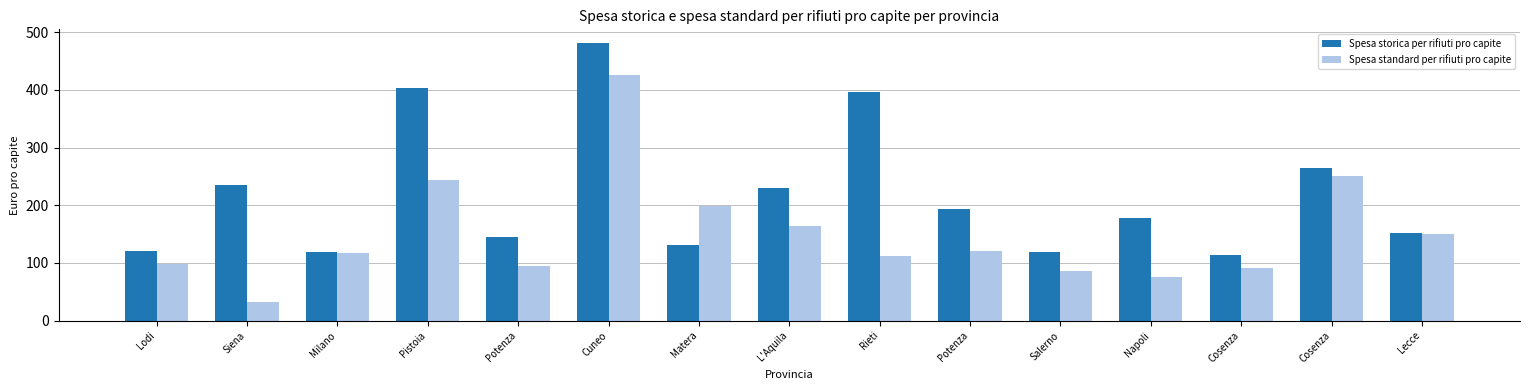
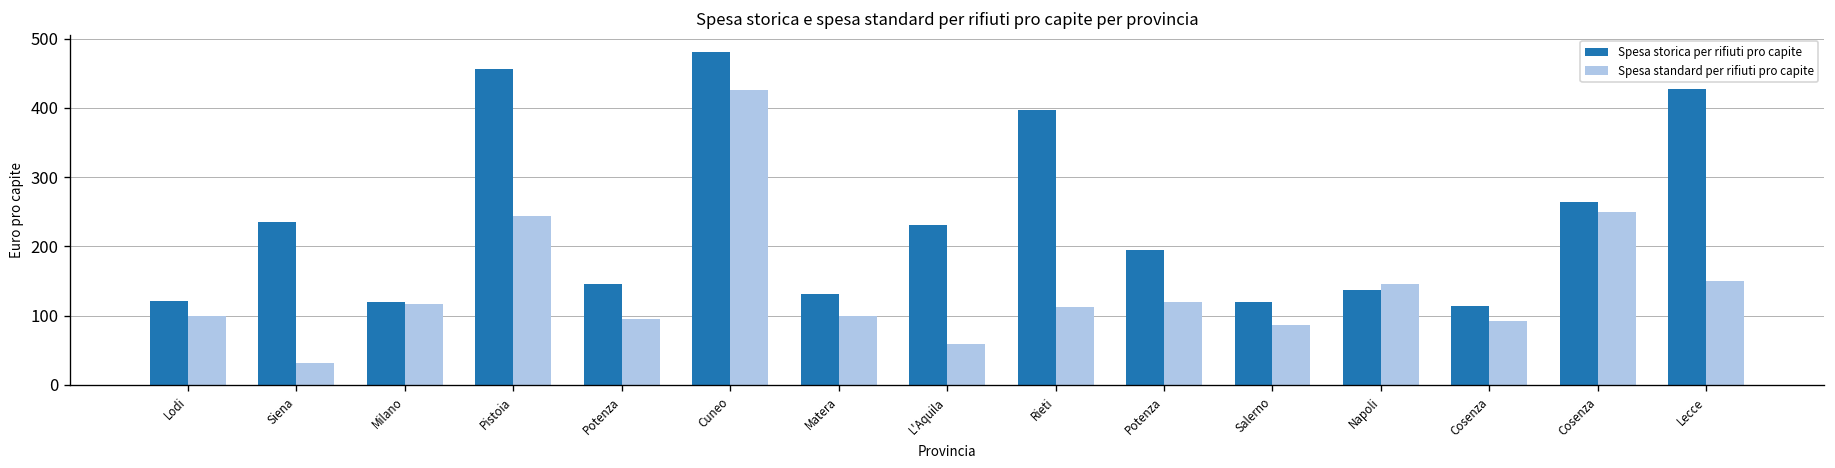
  {
    "Spesa storica per rifiuti pro capite": {
      "Lodi": 120,
      "Siena": 240,
      "Milano": 120,
-     "Pistoia": 400,
+     "Pistoia": 460,
      "Cuneo": 480,
      "Matera": 130,
      "L'Aquila": 230,
      "Rieti": 400,
      "Salerno": 120,
-     "Napoli": 180,
-     "Lecce": 150
+     "Napoli": 140,
+     "Lecce": 430
    },
    "Spesa standard per rifiuti pro capite": {
      "Lodi": 100,
      "Siena": 30,
      "Milano": 120,
      "Pistoia": 240,
      "Cuneo": 430,
-     "Matera": 200,
-     "L'Aquila": 160,
+     "Matera": 100,
+     "L'Aquila": 60,
      "Rieti": 110,
      "Salerno": 90,
-     "Napoli": 80,
+     "Napoli": 140,
      "Lecce": 150
    }
  }
